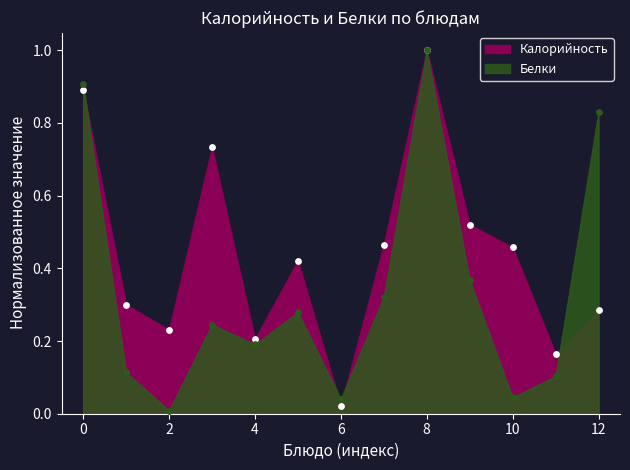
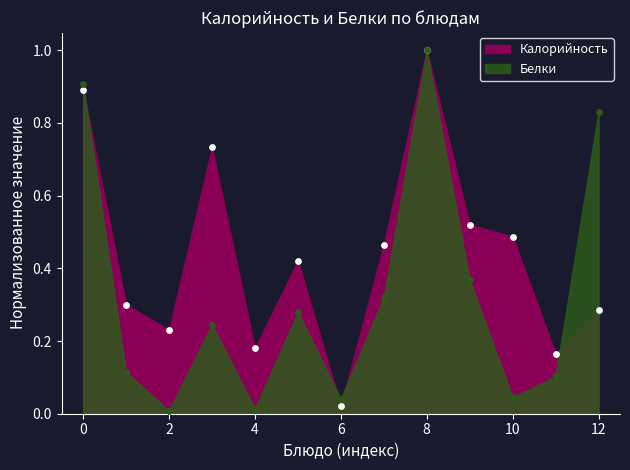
  {
    "Калорийность": {
      "0": 0.89,
      "2": 0.23,
-     "4": 0.21,
+     "4": 0.18,
      "6": 0.02,
-     "10": 0.46,
+     "10": 0.49,
      "12": 0.29
    },
    "Белки": {
      "0": 0.91,
      "2": 0.01,
-     "4": 0.19,
+     "4": 0.01,
      "6": 0.04,
      "10": 0.04,
      "12": 0.83
    }
  }
